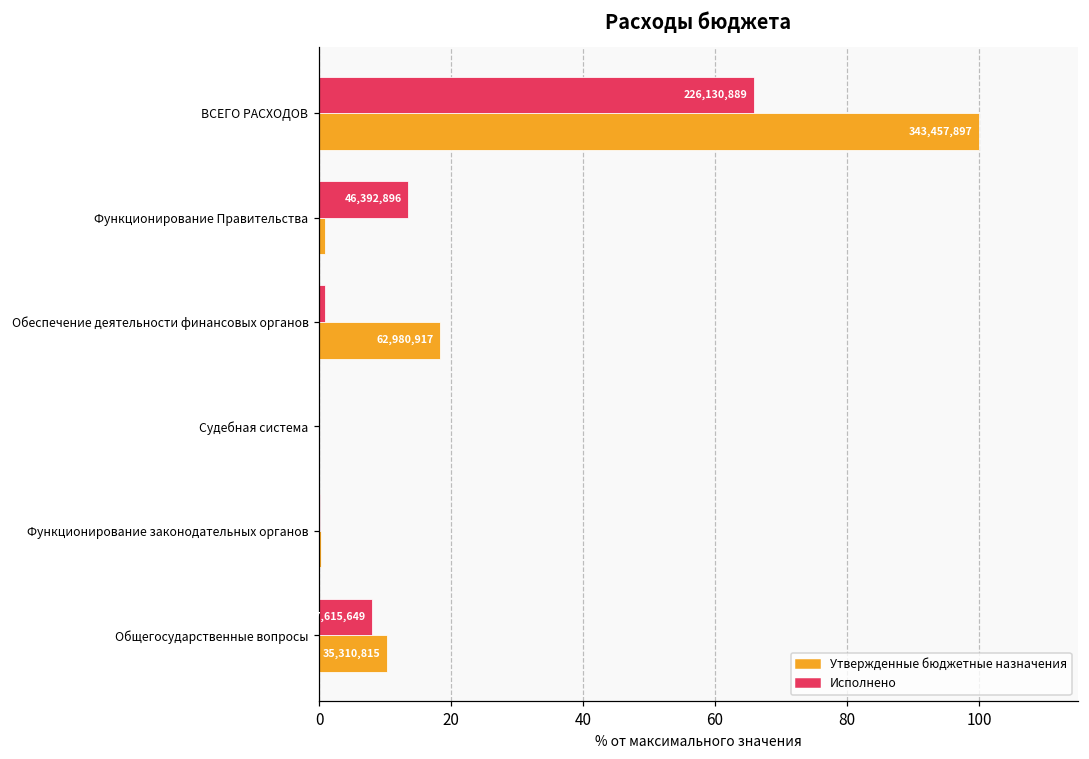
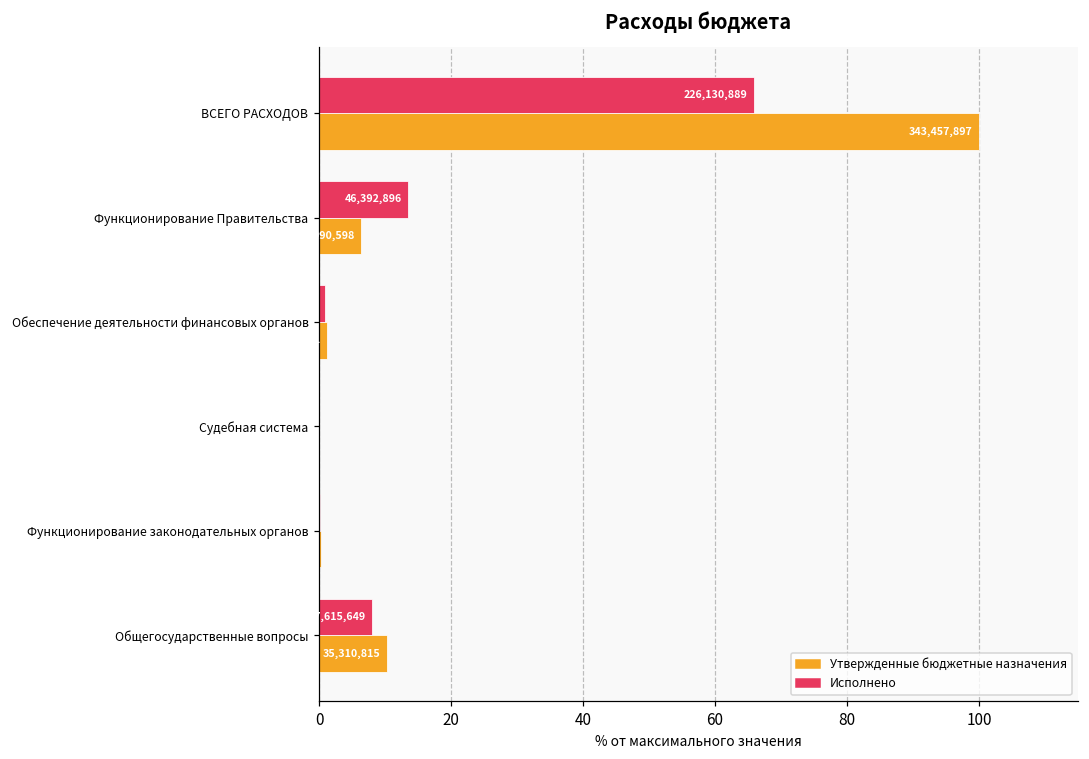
  {
    "Утвержденные бюджетные назначения": {
-     "Функционирование Правительства": 1,
-     "Обеспечение деятельности финансовых органов": 18
+     "Функционирование Правительства": 6,
+     "Обеспечение деятельности финансовых органов": 1
    },
    "Исполнено": {
      "Обеспечение деятельности финансовых органов": 1
    }
  }
